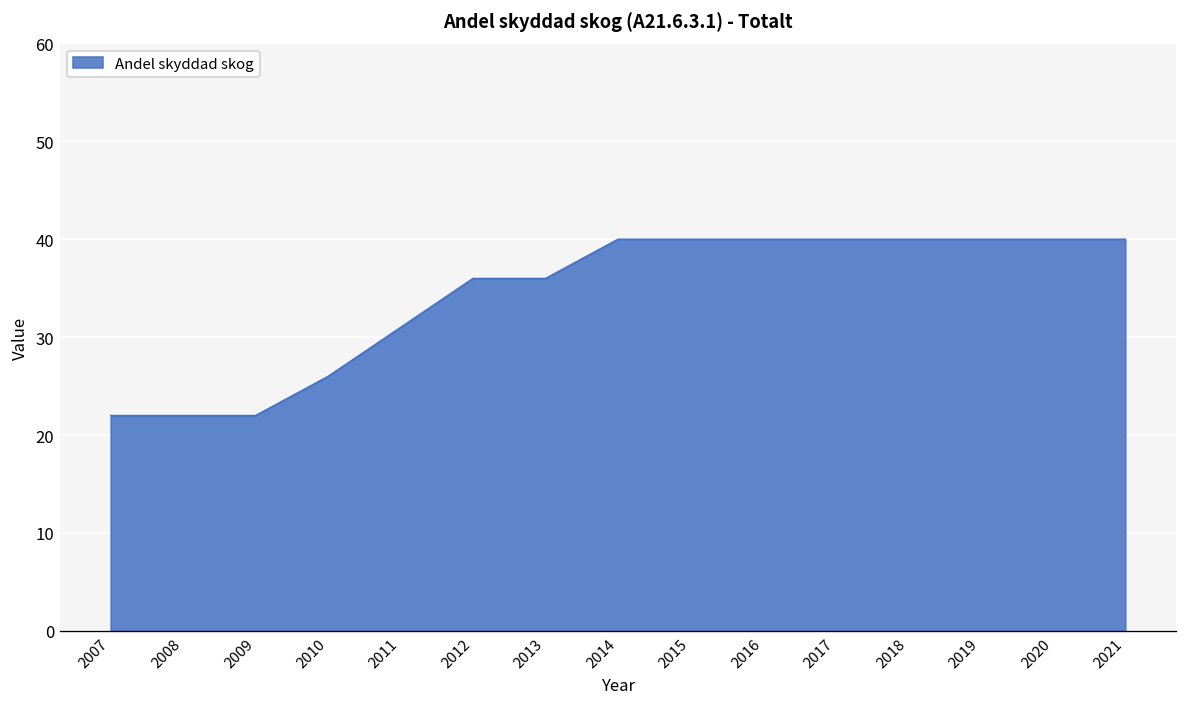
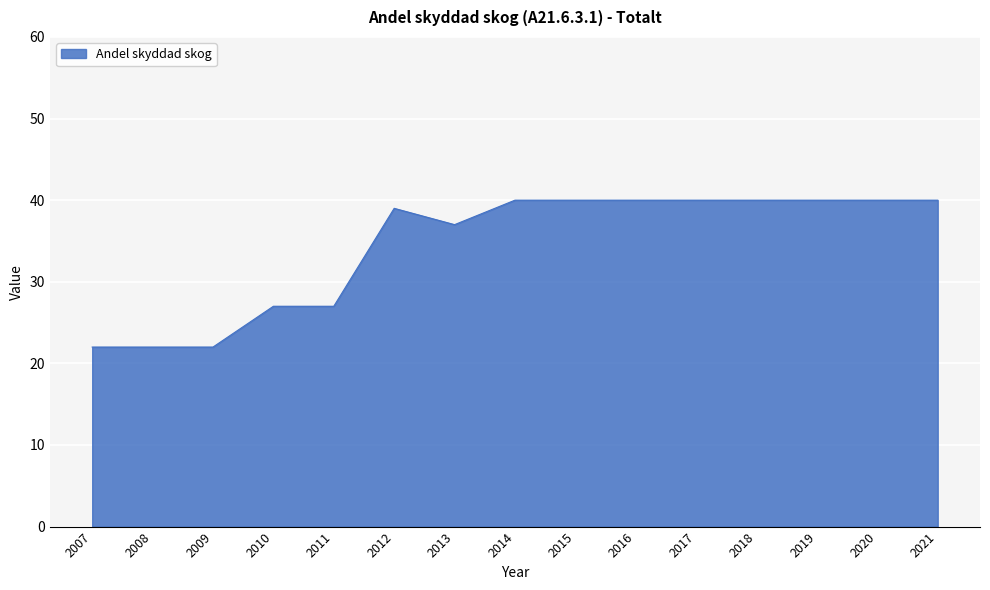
  {
    "2007": 22,
    "2008": 22,
    "2009": 22,
-   "2010": 26,
-   "2011": 31,
-   "2012": 36,
-   "2013": 36,
+   "2010": 27,
+   "2011": 27,
+   "2012": 39,
+   "2013": 37,
    "2014": 40,
    "2015": 40,
    "2016": 40,
    "2017": 40,
    "2018": 40,
    "2019": 40,
    "2020": 40,
    "2021": 40
  }
